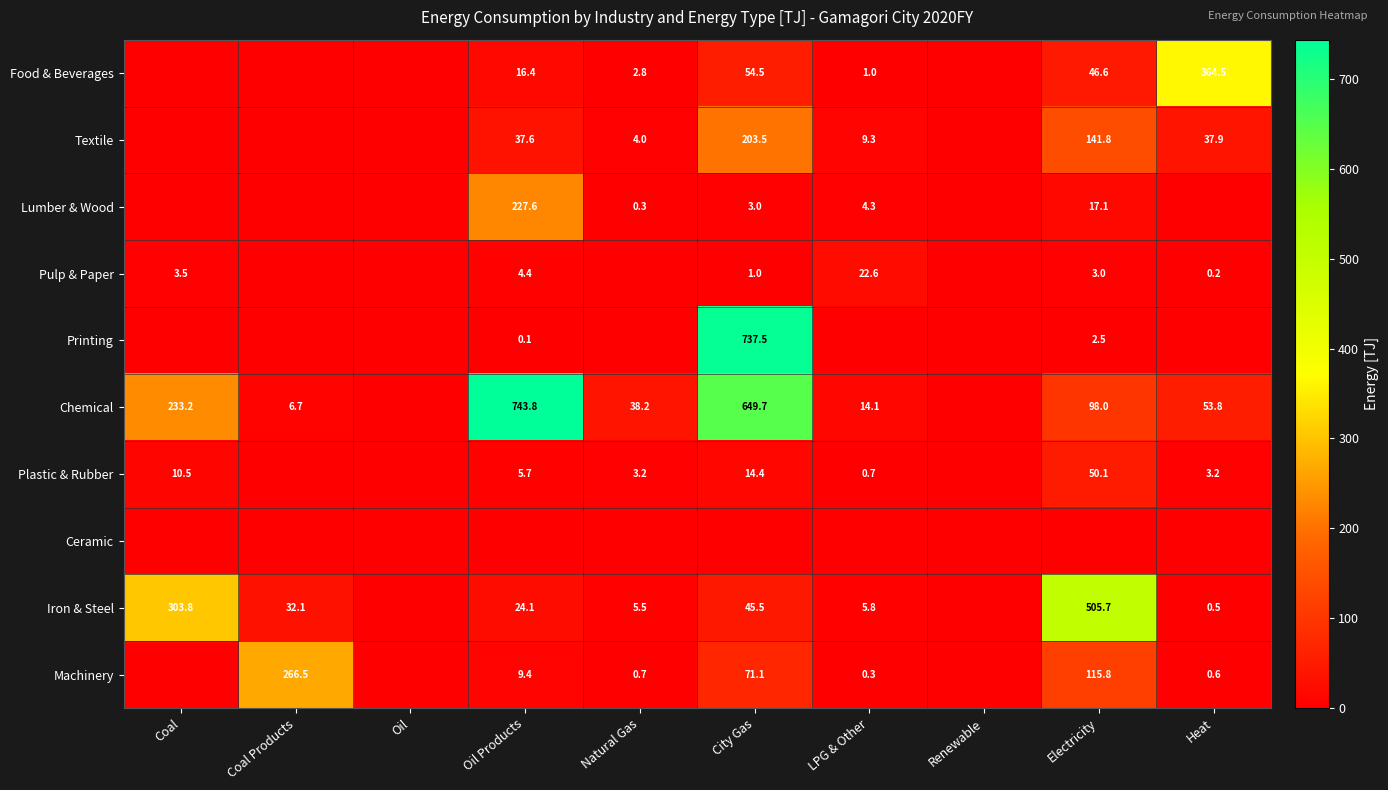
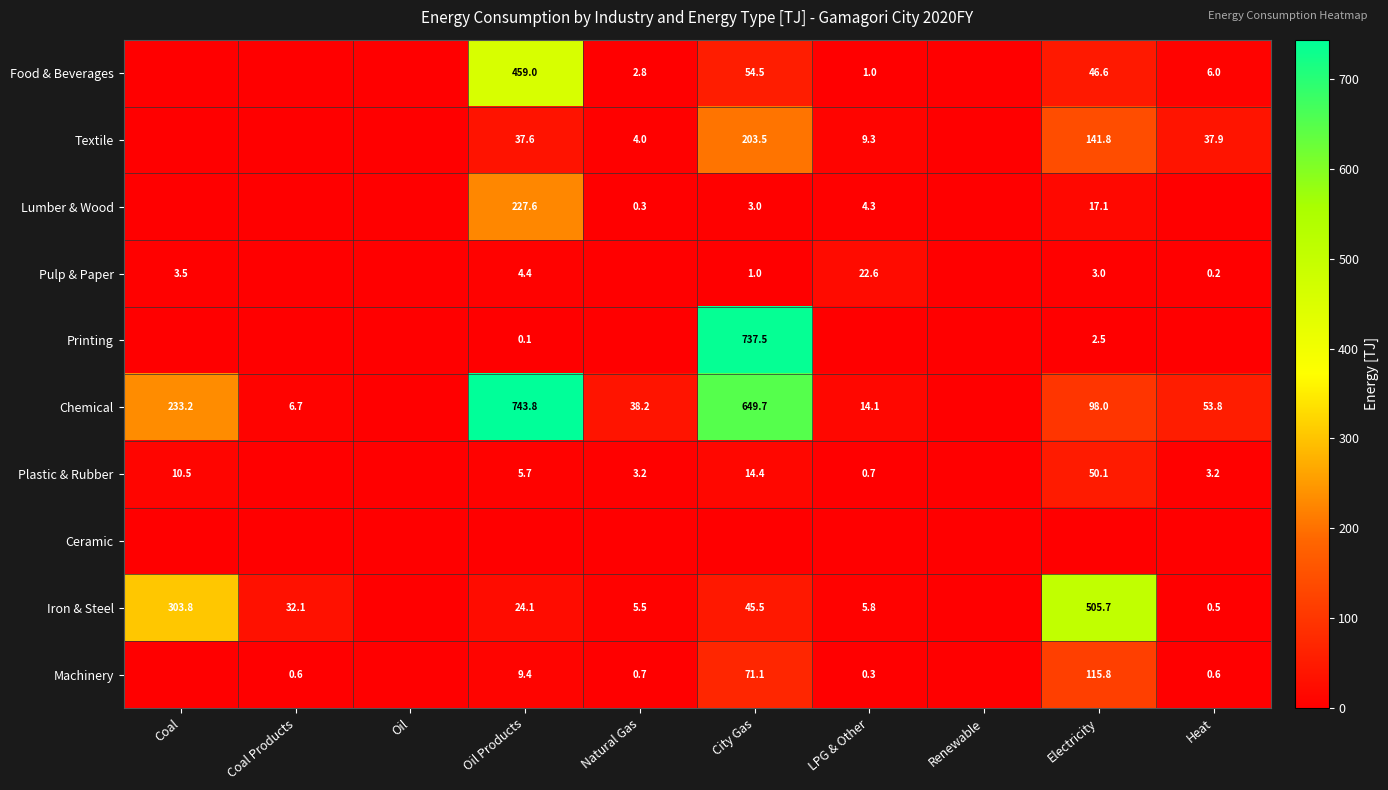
  {
    "Food & Beverages": {
-     "Oil Products": 16.4,
+     "Oil Products": 459.0,
      "Natural Gas": 2.8,
      "City Gas": 54.5,
      "LPG & Other": 1.0,
      "Electricity": 46.6,
-     "Heat": 364.5
+     "Heat": 6.0
    },
    "Textile": {
      "Oil Products": 37.6,
      "Natural Gas": 4.0,
      "City Gas": 203.5,
      "LPG & Other": 9.3,
      "Electricity": 141.8,
      "Heat": 37.9
    },
    "Lumber & Wood": {
      "Oil Products": 227.6,
      "Natural Gas": 0.3,
      "City Gas": 3.0,
      "LPG & Other": 4.3,
      "Electricity": 17.1
    },
    "Pulp & Paper": {
      "Coal": 3.5,
      "Oil Products": 4.4,
      "City Gas": 1.0,
      "LPG & Other": 22.6,
      "Electricity": 3.0,
      "Heat": 0.2
    },
    "Printing": {
      "Oil Products": 0.1,
      "City Gas": 737.5,
      "Electricity": 2.5
    },
    "Chemical": {
      "Coal": 233.2,
      "Coal Products": 6.7,
      "Oil Products": 743.8,
      "Natural Gas": 38.2,
      "City Gas": 649.7,
      "LPG & Other": 14.1,
      "Electricity": 98.0,
      "Heat": 53.8
    },
    "Plastic & Rubber": {
      "Coal": 10.5,
      "Oil Products": 5.7,
      "Natural Gas": 3.2,
      "City Gas": 14.4,
      "LPG & Other": 0.7,
      "Electricity": 50.1,
      "Heat": 3.2
    },
    "Iron & Steel": {
      "Coal": 303.8,
      "Coal Products": 32.1,
      "Oil Products": 24.1,
      "Natural Gas": 5.5,
      "City Gas": 45.5,
      "LPG & Other": 5.8,
      "Electricity": 505.7,
      "Heat": 0.5
    },
    "Machinery": {
-     "Coal Products": 266.5,
+     "Coal Products": 0.6,
      "Oil Products": 9.4,
      "Natural Gas": 0.7,
      "City Gas": 71.1,
      "LPG & Other": 0.3,
      "Electricity": 115.8,
      "Heat": 0.6
    }
  }
